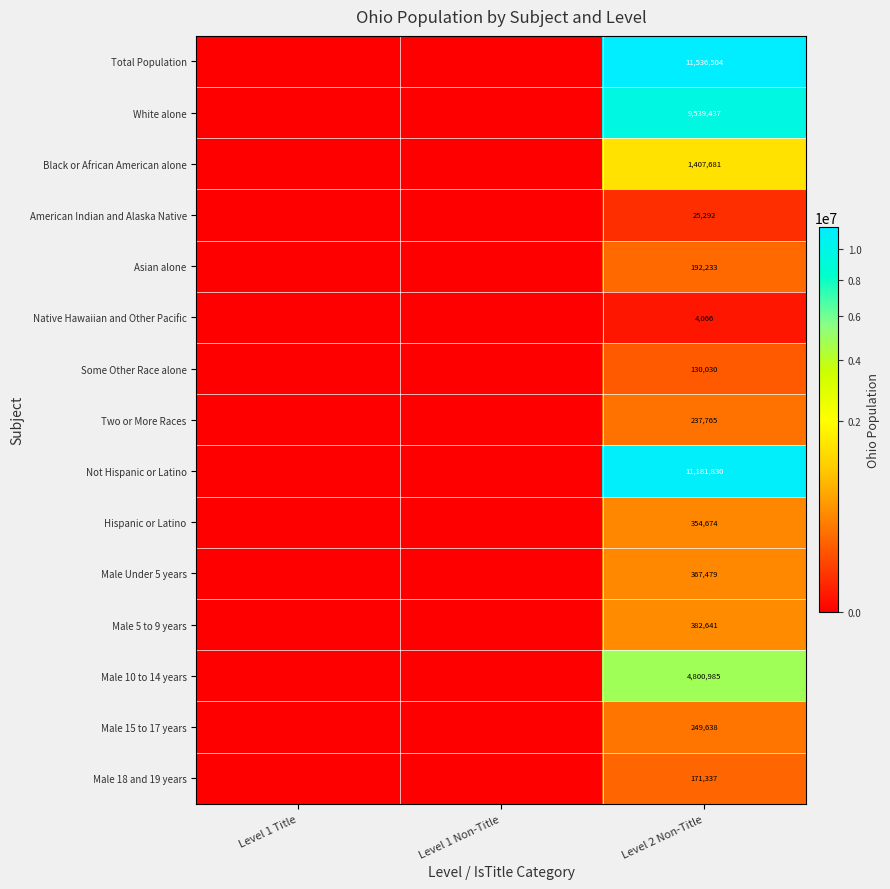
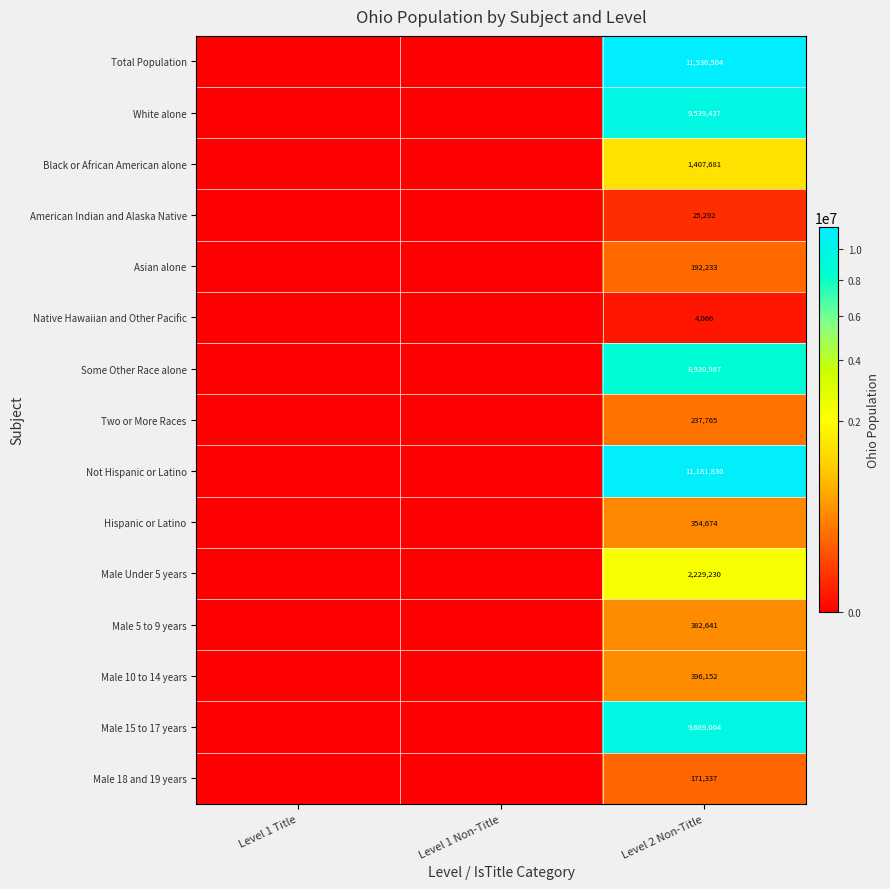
  {
    "Total Population": {
      "Level 2 Non-Title": "11,536,504"
    },
    "White alone": {
      "Level 2 Non-Title": "9,539,437"
    },
    "Black or African American alone": {
      "Level 2 Non-Title": "1,407,681"
    },
    "American Indian and Alaska Native": {
      "Level 2 Non-Title": "25,292"
    },
    "Asian alone": {
      "Level 2 Non-Title": "192,233"
    },
    "Native Hawaiian and Other Pacific": {
      "Level 2 Non-Title": "4,066"
    },
    "Some Other Race alone": {
-     "Level 2 Non-Title": "130,030"
+     "Level 2 Non-Title": "8,920,987"
    },
    "Two or More Races": {
      "Level 2 Non-Title": "237,765"
    },
    "Not Hispanic or Latino": {
      "Level 2 Non-Title": "11,181,830"
    },
    "Hispanic or Latino": {
      "Level 2 Non-Title": "354,674"
    },
    "Male Under 5 years": {
-     "Level 2 Non-Title": "367,479"
+     "Level 2 Non-Title": "2,229,230"
    },
    "Male 5 to 9 years": {
      "Level 2 Non-Title": "382,641"
    },
    "Male 10 to 14 years": {
-     "Level 2 Non-Title": "4,800,985"
+     "Level 2 Non-Title": "396,152"
    },
    "Male 15 to 17 years": {
-     "Level 2 Non-Title": "249,638"
+     "Level 2 Non-Title": "9,689,004"
    },
    "Male 18 and 19 years": {
      "Level 2 Non-Title": "171,337"
    }
  }
